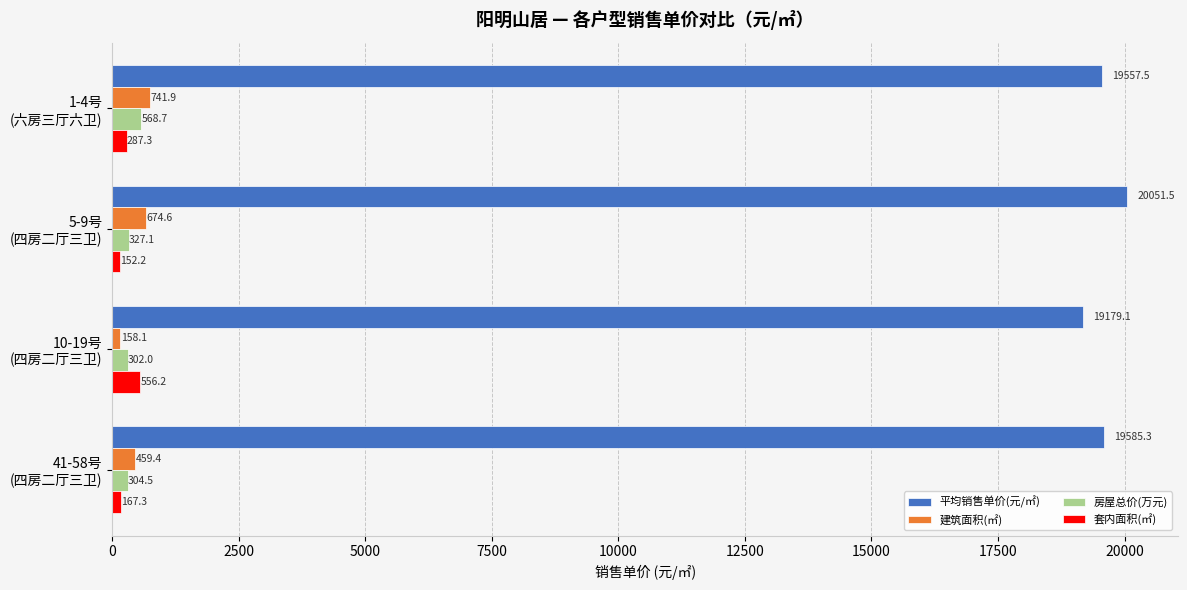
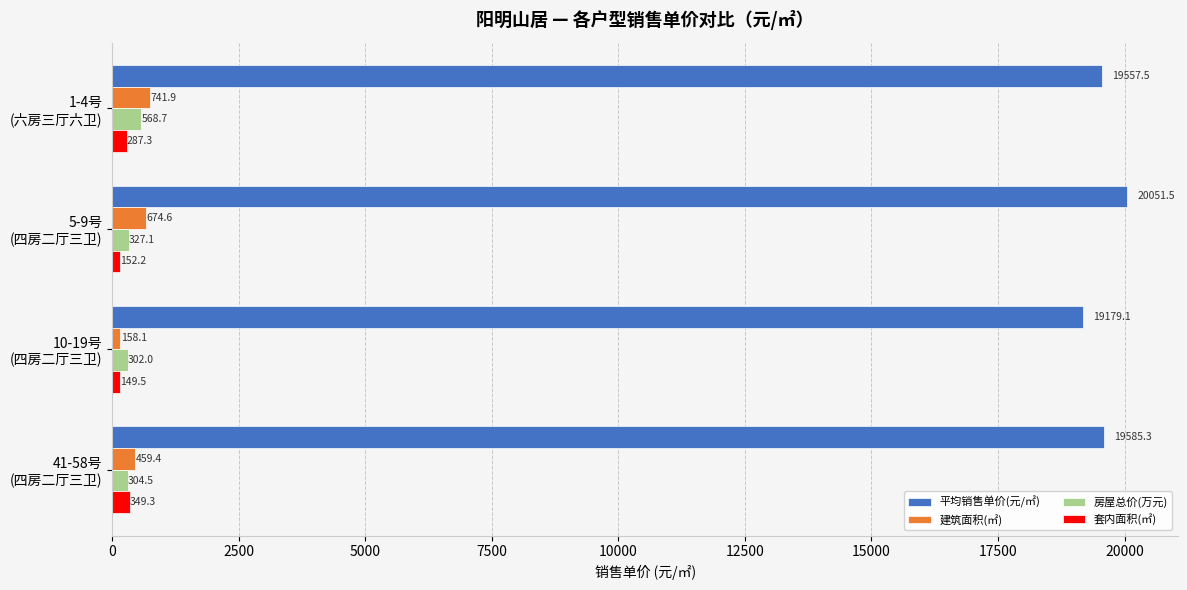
  {
    "平均销售单价(元/㎡)": {
      "1-4号 (六房三厅六卫)": 19557.5,
      "5-9号 (四房二厅三卫)": 20051.5,
      "10-19号 (四房二厅三卫)": 19179.1,
      "41-58号 (四房二厅三卫)": 19585.3
    },
    "建筑面积(㎡)": {
      "1-4号 (六房三厅六卫)": 741.9,
      "5-9号 (四房二厅三卫)": 674.6,
      "10-19号 (四房二厅三卫)": 158.1,
      "41-58号 (四房二厅三卫)": 459.4
    },
    "房屋总价(万元)": {
      "1-4号 (六房三厅六卫)": 568.7,
      "5-9号 (四房二厅三卫)": 327.1,
      "10-19号 (四房二厅三卫)": 302.0,
      "41-58号 (四房二厅三卫)": 304.5
    },
    "套内面积(㎡)": {
      "1-4号 (六房三厅六卫)": 287.3,
      "5-9号 (四房二厅三卫)": 152.2,
-     "10-19号 (四房二厅三卫)": 556.2,
-     "41-58号 (四房二厅三卫)": 167.3
+     "10-19号 (四房二厅三卫)": 149.5,
+     "41-58号 (四房二厅三卫)": 349.3
    }
  }
